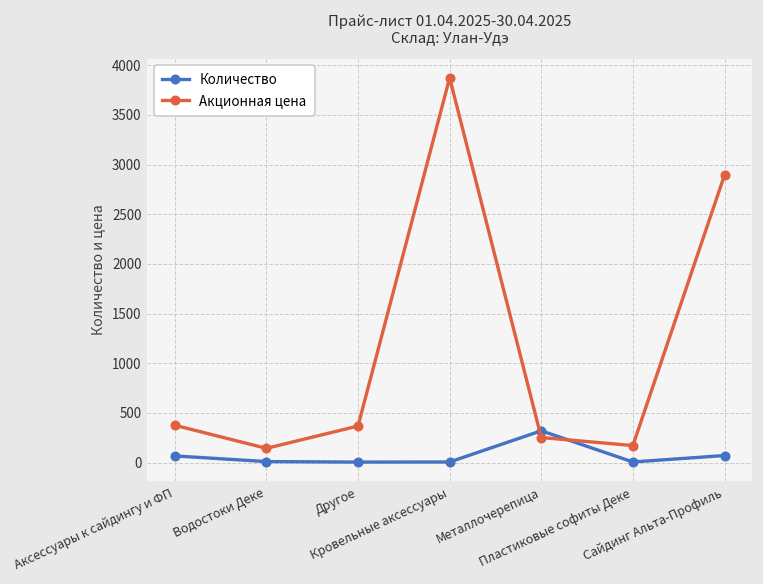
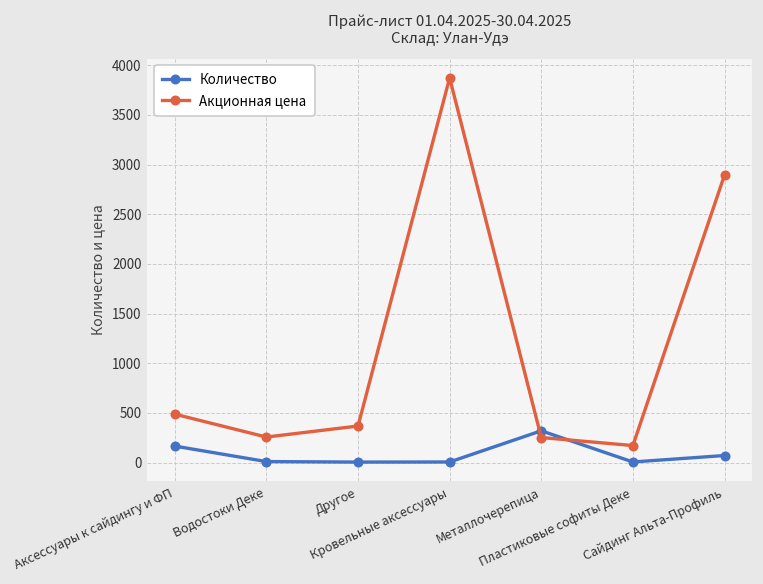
  {
    "Количество": {
-     "Аксессуары к сайдингу и ФП": 100,
+     "Аксессуары к сайдингу и ФП": 200,
      "Водостоки Деке": 0,
      "Другое": 0,
      "Кровельные аксессуары": 0,
      "Металлочерепица": 300,
      "Пластиковые софиты Деке": 0,
      "Сайдинг Альта-Профиль": 100
    },
    "Акционная цена": {
-     "Аксессуары к сайдингу и ФП": 400,
-     "Водостоки Деке": 100,
+     "Аксессуары к сайдингу и ФП": 500,
+     "Водостоки Деке": 300,
      "Другое": 400,
      "Кровельные аксессуары": 3900,
      "Металлочерепица": 300,
      "Пластиковые софиты Деке": 200,
      "Сайдинг Альта-Профиль": 2900
    }
  }
